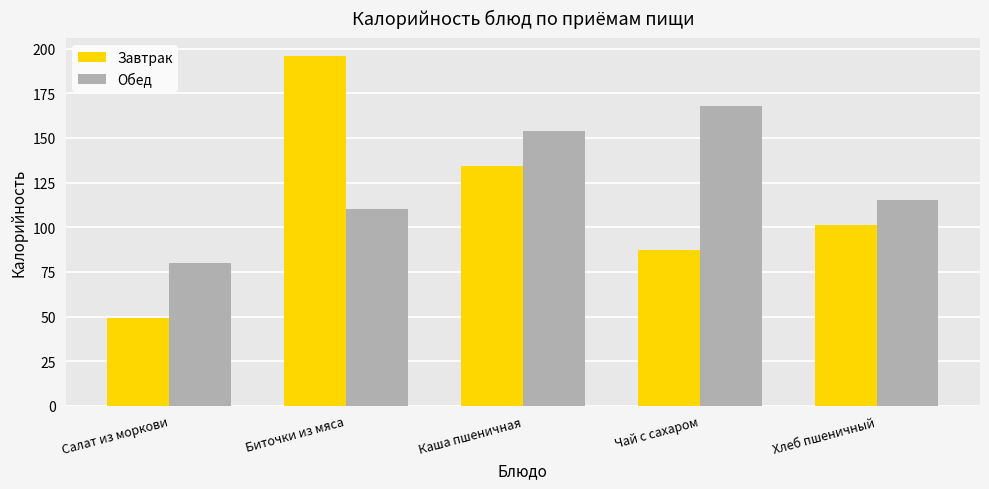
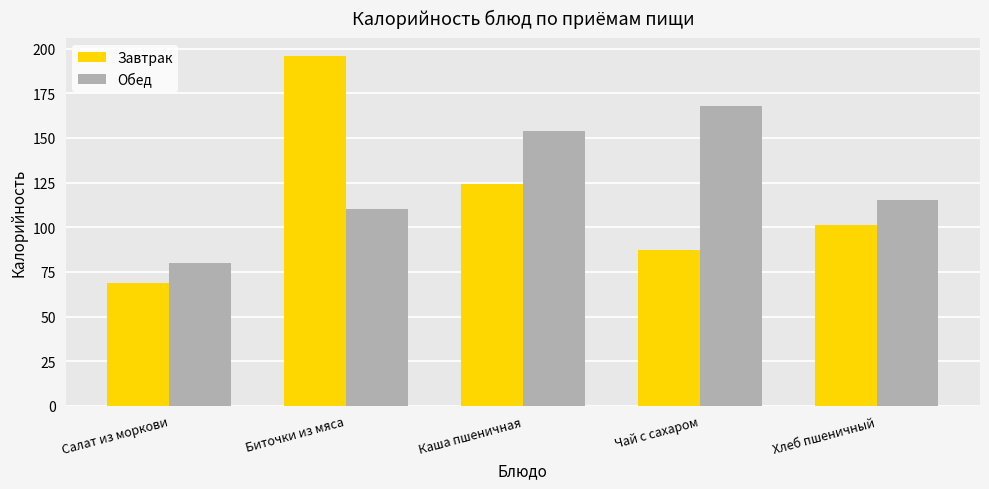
  {
    "Завтрак": {
-     "Салат из моркови": 49,
+     "Салат из моркови": 69,
      "Биточки из мяса": 196,
-     "Каша пшеничная": 134,
+     "Каша пшеничная": 124,
      "Чай с сахаром": 87,
      "Хлеб пшеничный": 101
    },
    "Обед": {
      "Салат из моркови": 80,
      "Биточки из мяса": 110,
      "Каша пшеничная": 154,
      "Чай с сахаром": 168,
      "Хлеб пшеничный": 115
    }
  }
